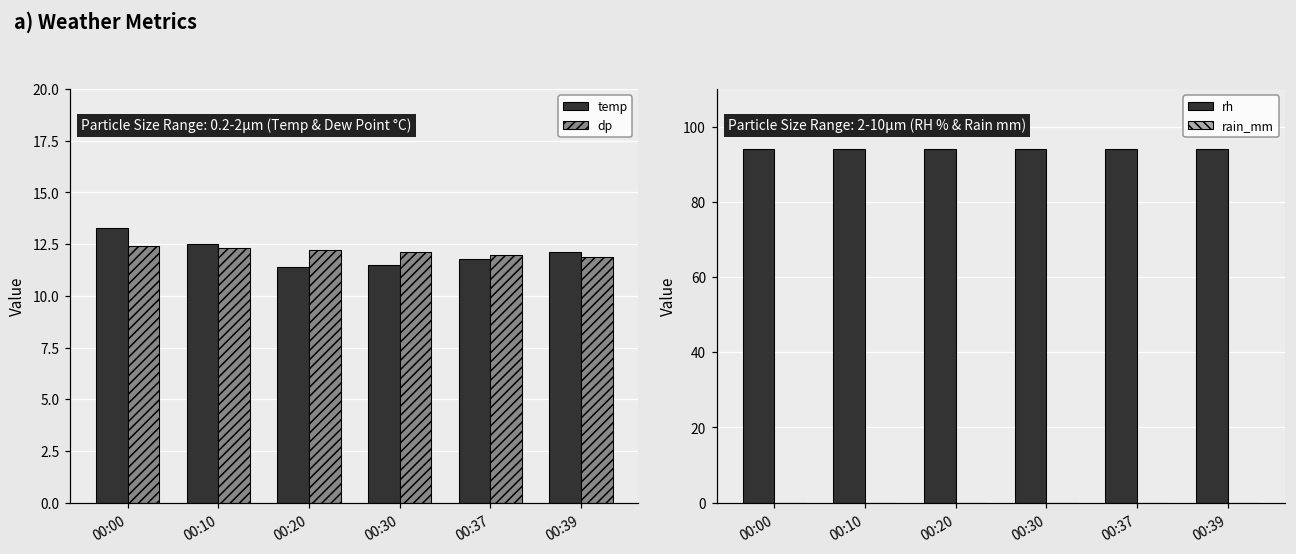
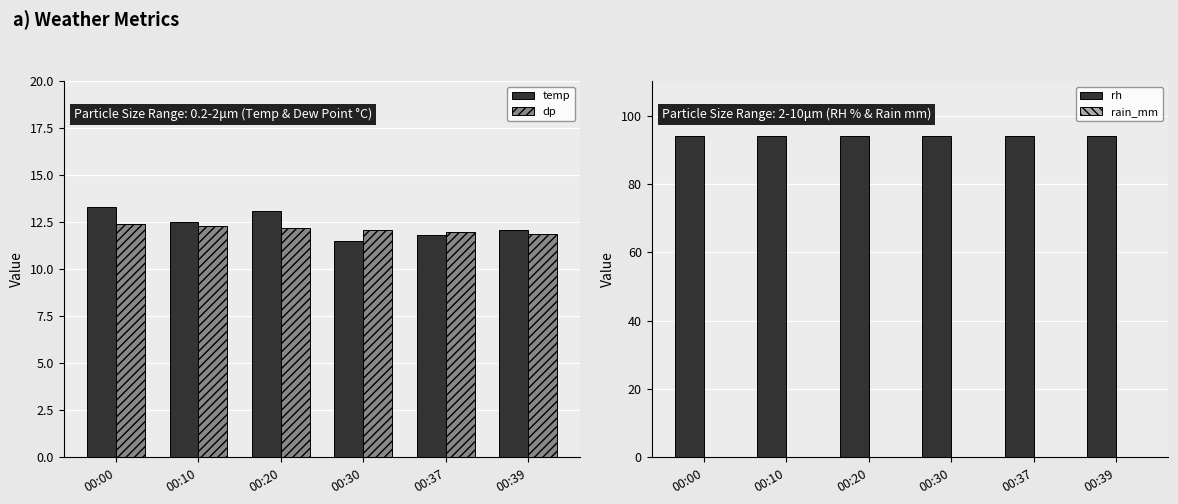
  {
    "Particle Size Range: 0.2-2μm (Temp & Dew Point °C)": {
      "temp": {
        "00:00": 13.3,
        "00:10": 12.5,
-       "00:20": 11.4,
+       "00:20": 13.1,
        "00:30": 11.5,
        "00:37": 11.8,
        "00:39": 12.1
      },
      "dp": {
        "00:00": 12.4,
        "00:10": 12.3,
        "00:20": 12.2,
        "00:30": 12.1,
        "00:37": 12.0,
        "00:39": 11.9
      }
    },
    "Particle Size Range: 2-10μm (RH % & Rain mm)": {
      "rh": {
        "00:00": 94,
        "00:10": 94,
        "00:20": 94,
        "00:30": 94,
        "00:37": 94,
        "00:39": 94
      },
      "rain_mm": {
        "00:00": 0,
        "00:10": 0,
        "00:20": 0,
        "00:30": 0,
        "00:37": 0,
        "00:39": 0
      }
    }
  }
